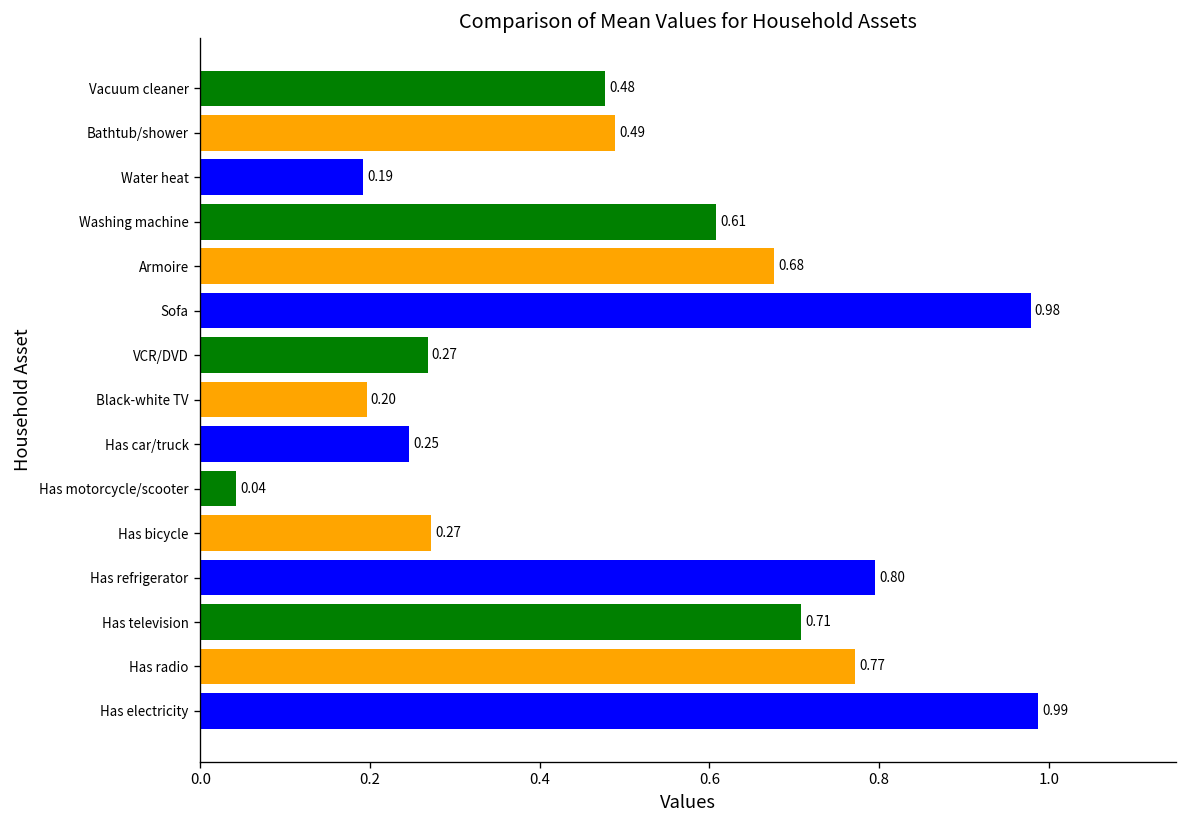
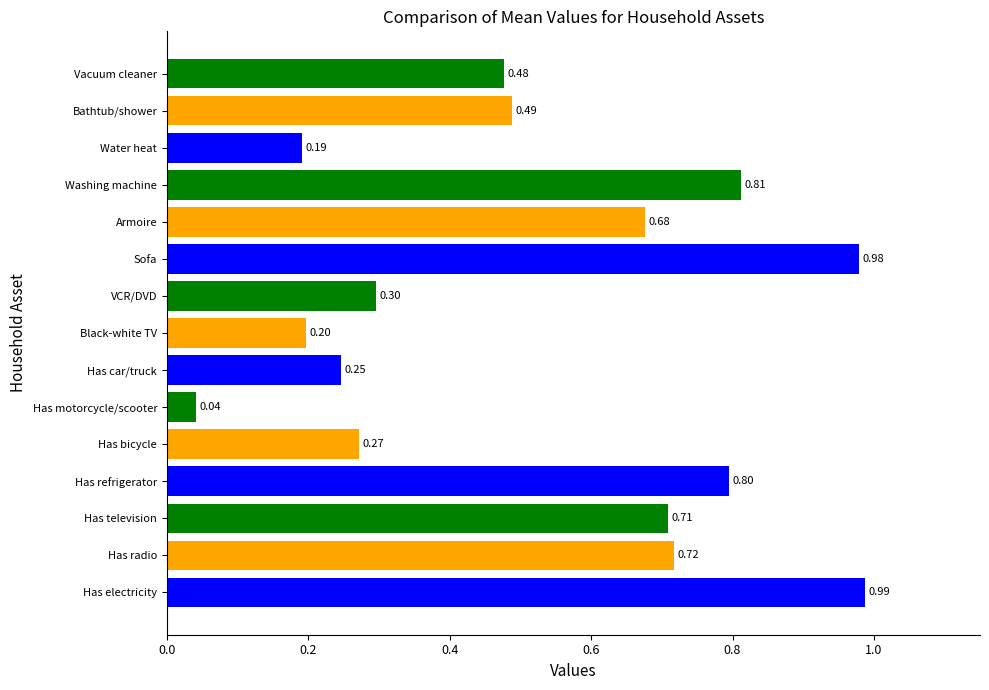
  {
    "Vacuum cleaner": 0.48,
    "Bathtub/shower": 0.49,
    "Water heat": 0.19,
-   "Washing machine": 0.61,
+   "Washing machine": 0.81,
    "Armoire": 0.68,
    "Sofa": 0.98,
-   "VCR/DVD": 0.27,
+   "VCR/DVD": 0.30,
    "Black-white TV": 0.20,
    "Has car/truck": 0.25,
    "Has motorcycle/scooter": 0.04,
    "Has bicycle": 0.27,
    "Has refrigerator": 0.80,
    "Has television": 0.71,
-   "Has radio": 0.77,
+   "Has radio": 0.72,
    "Has electricity": 0.99
  }
